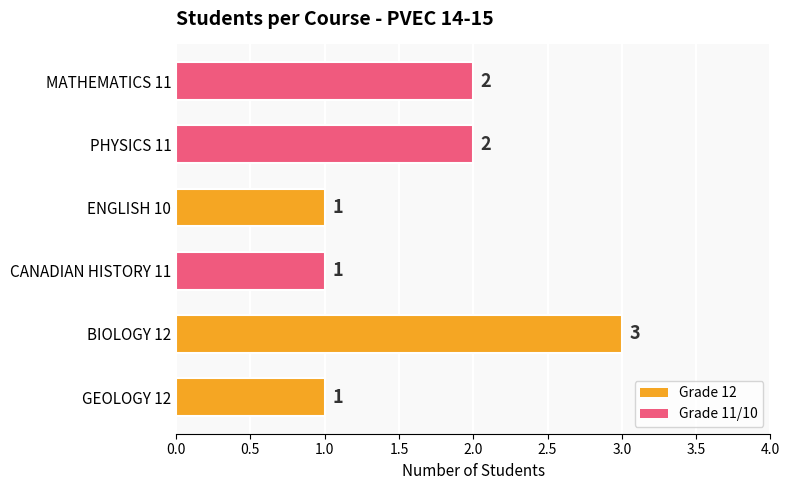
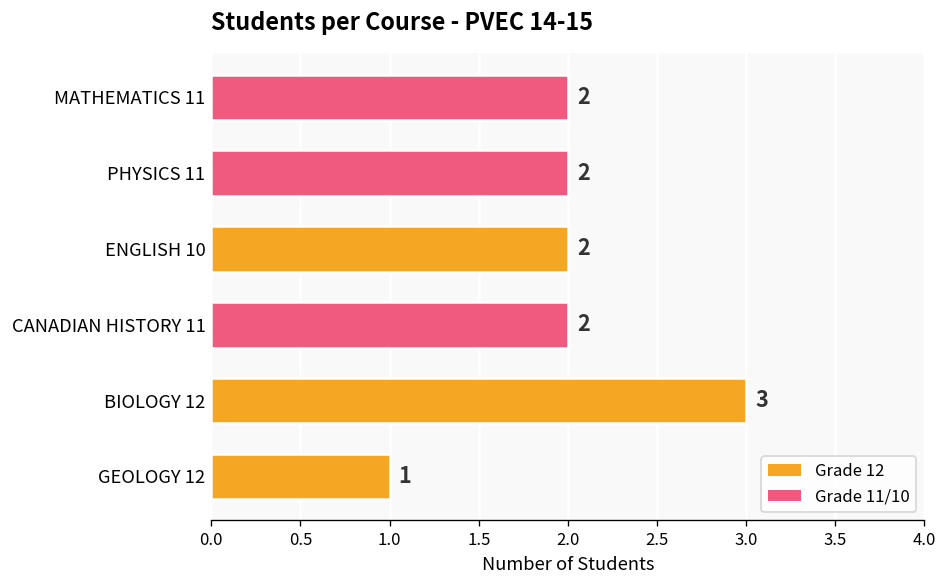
  {
    "MATHEMATICS 11": 2,
    "PHYSICS 11": 2,
-   "ENGLISH 10": 1,
-   "CANADIAN HISTORY 11": 1,
+   "ENGLISH 10": 2,
+   "CANADIAN HISTORY 11": 2,
    "BIOLOGY 12": 3,
    "GEOLOGY 12": 1
  }
